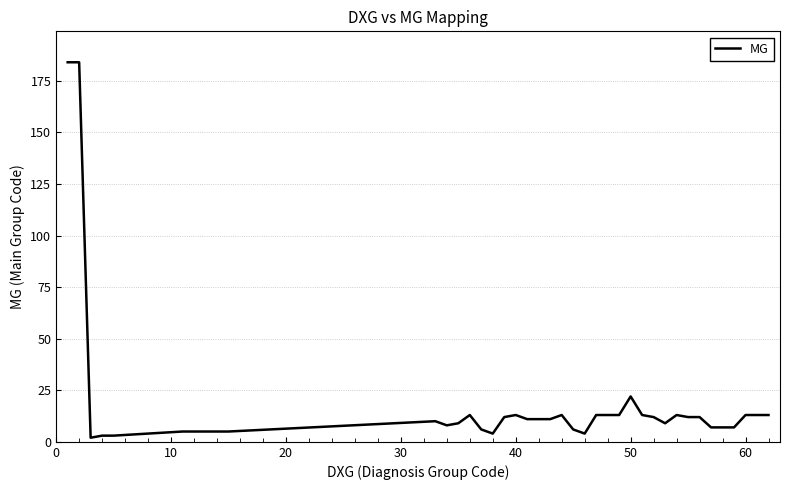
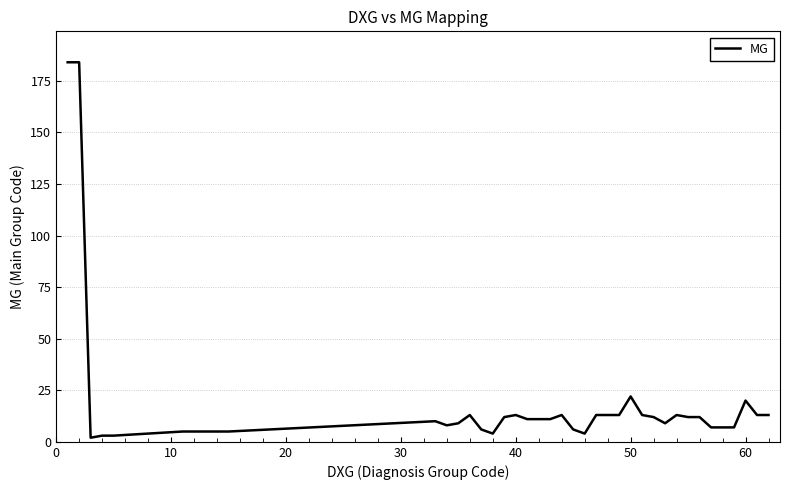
  {
    "40": 13,
    "50": 22,
-   "60": 13
+   "60": 20
  }
